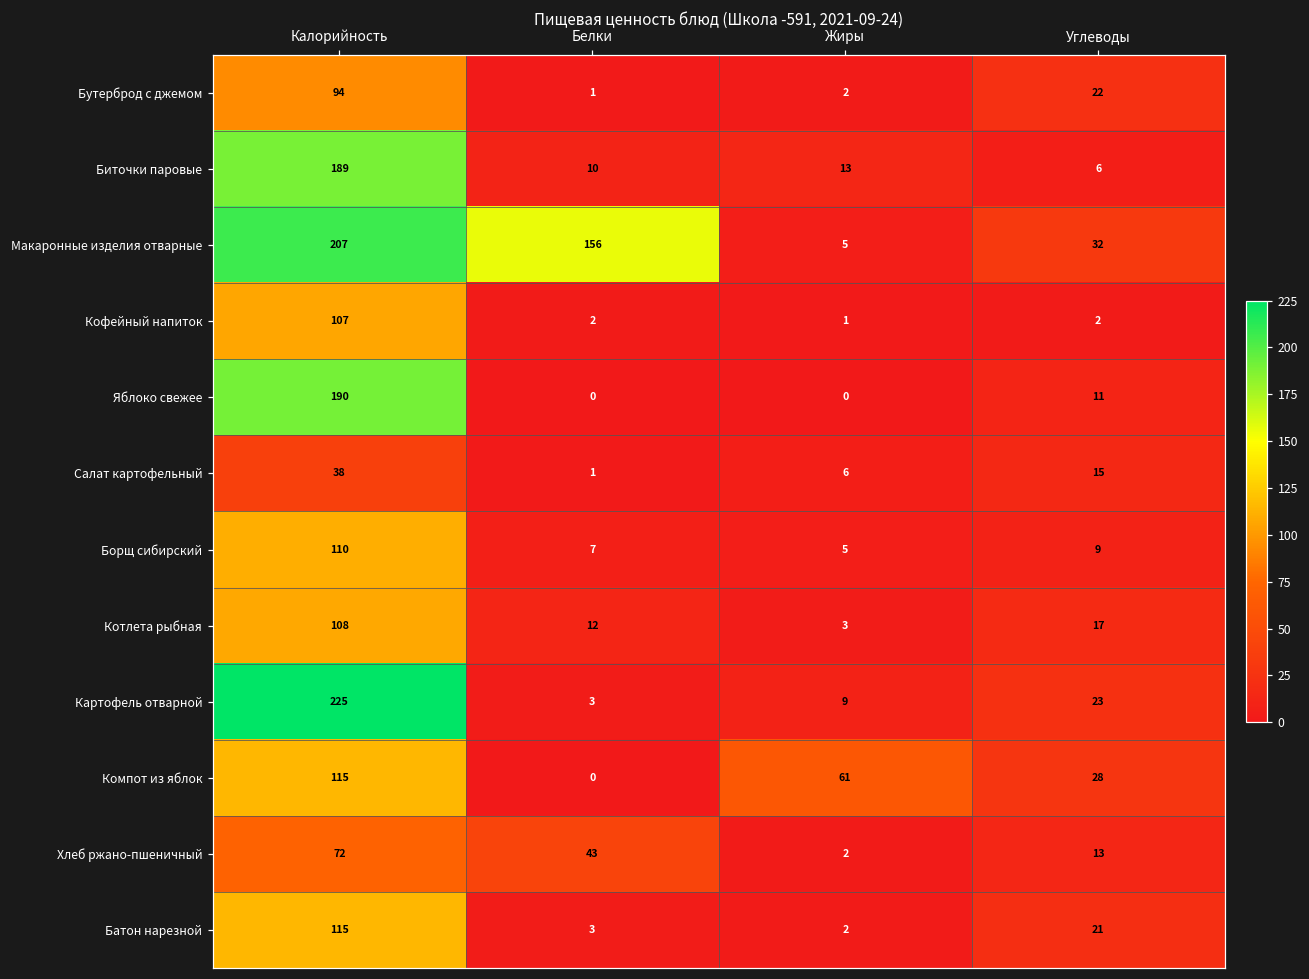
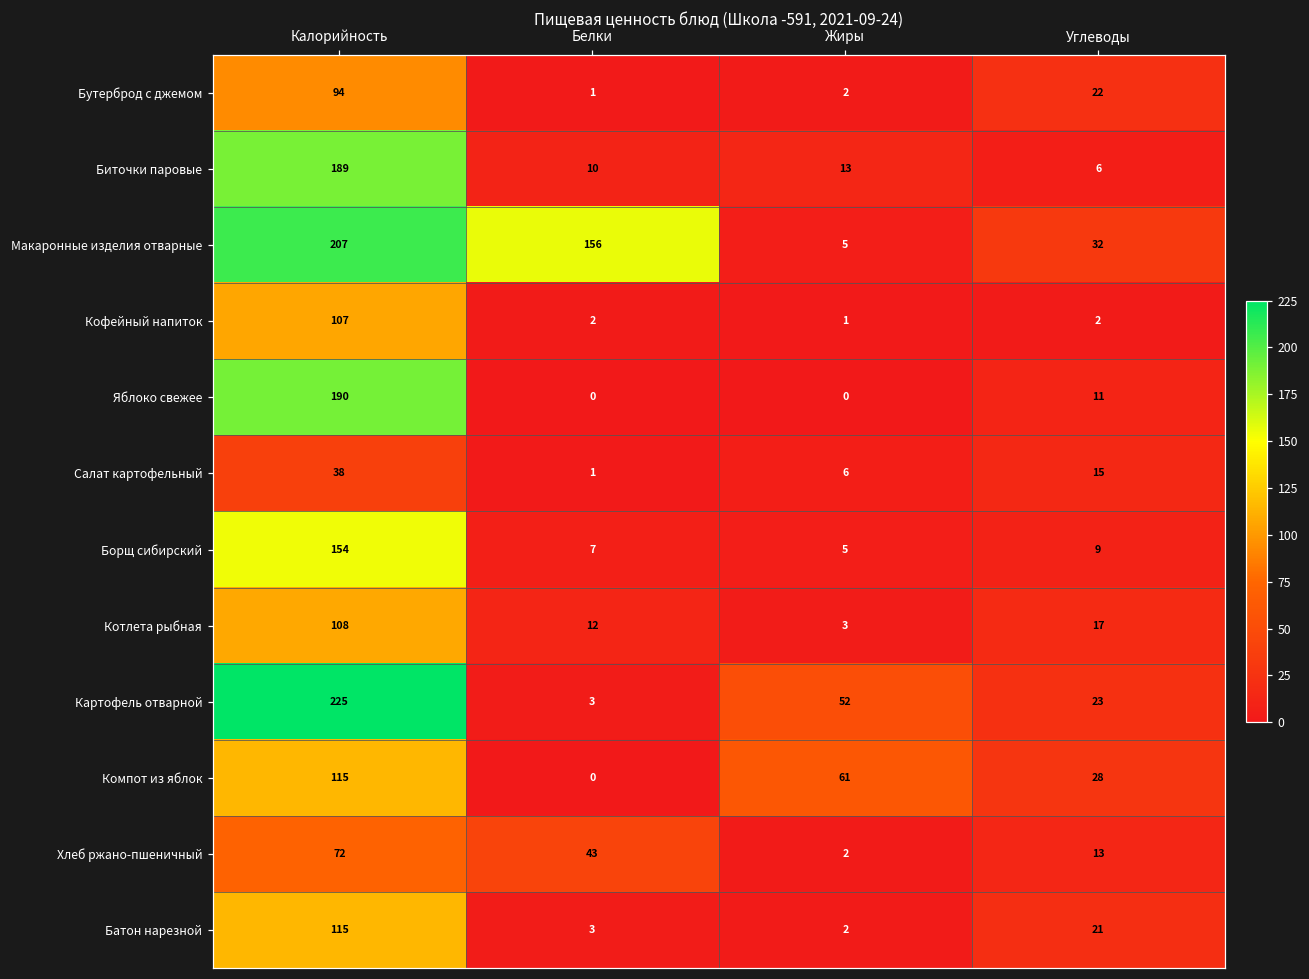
  {
    "Бутерброд с джемом": {
      "Калорийность": 94,
      "Белки": 1,
      "Жиры": 2,
      "Углеводы": 22
    },
    "Биточки паровые": {
      "Калорийность": 189,
      "Белки": 10,
      "Жиры": 13,
      "Углеводы": 6
    },
    "Макаронные изделия отварные": {
      "Калорийность": 207,
      "Белки": 156,
      "Жиры": 5,
      "Углеводы": 32
    },
    "Кофейный напиток": {
      "Калорийность": 107,
      "Белки": 2,
      "Жиры": 1,
      "Углеводы": 2
    },
    "Яблоко свежее": {
      "Калорийность": 190,
      "Белки": 0,
      "Жиры": 0,
      "Углеводы": 11
    },
    "Салат картофельный": {
      "Калорийность": 38,
      "Белки": 1,
      "Жиры": 6,
      "Углеводы": 15
    },
    "Борщ сибирский": {
-     "Калорийность": 110,
+     "Калорийность": 154,
      "Белки": 7,
      "Жиры": 5,
      "Углеводы": 9
    },
    "Котлета рыбная": {
      "Калорийность": 108,
      "Белки": 12,
      "Жиры": 3,
      "Углеводы": 17
    },
    "Картофель отварной": {
      "Калорийность": 225,
      "Белки": 3,
-     "Жиры": 9,
+     "Жиры": 52,
      "Углеводы": 23
    },
    "Компот из яблок": {
      "Калорийность": 115,
      "Белки": 0,
      "Жиры": 61,
      "Углеводы": 28
    },
    "Хлеб ржано-пшеничный": {
      "Калорийность": 72,
      "Белки": 43,
      "Жиры": 2,
      "Углеводы": 13
    },
    "Батон нарезной": {
      "Калорийность": 115,
      "Белки": 3,
      "Жиры": 2,
      "Углеводы": 21
    }
  }
